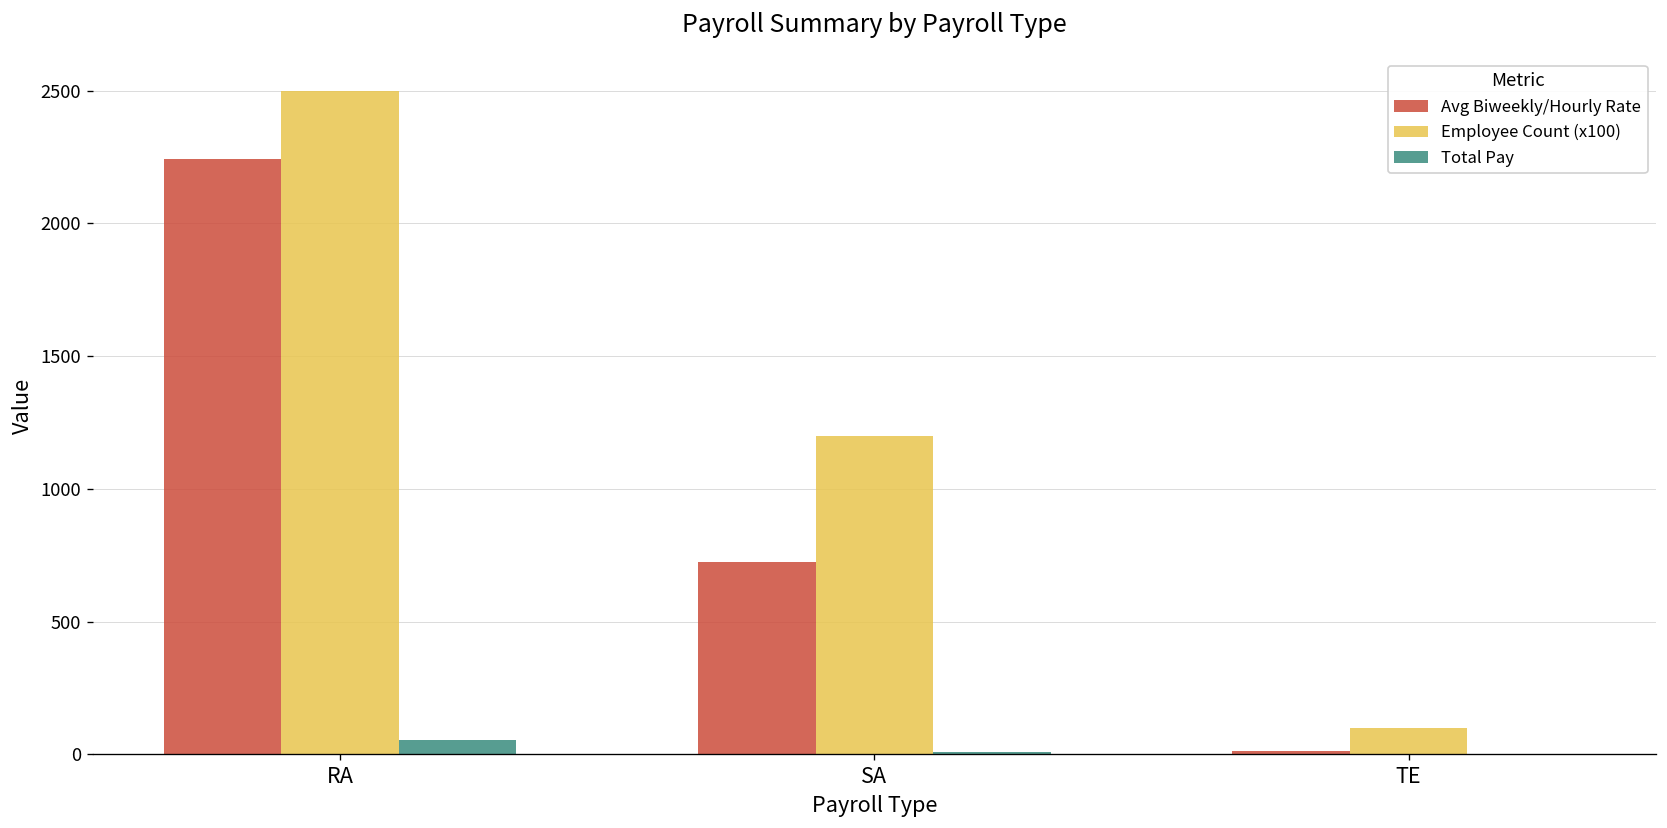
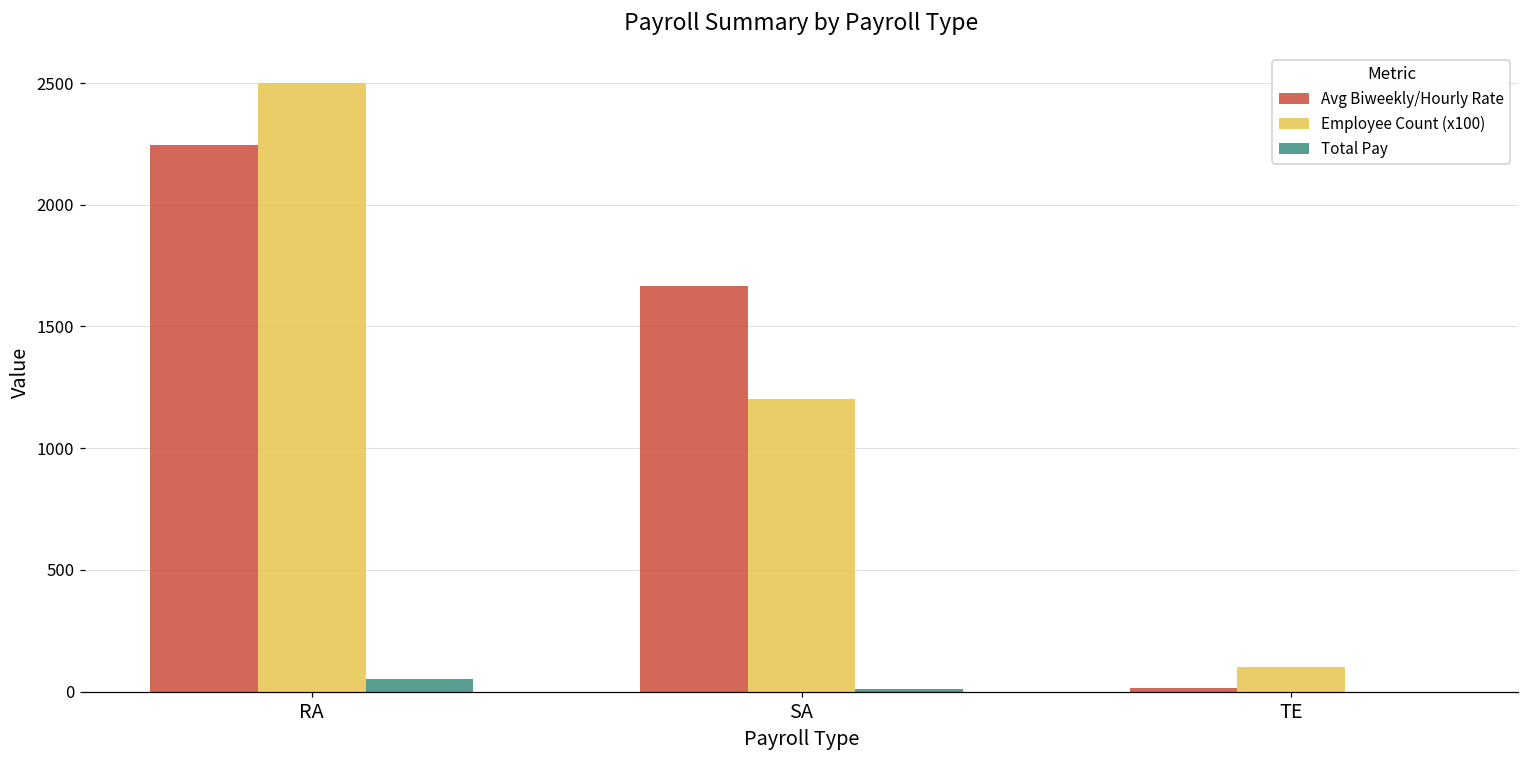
  {
    "Avg Biweekly/Hourly Rate": {
      "RA": 2240,
-     "SA": 730,
+     "SA": 1670,
      "TE": 10
    },
    "Employee Count (x100)": {
      "RA": 2500,
      "SA": 1200,
      "TE": 100
    },
    "Total Pay": {
      "RA": 50
    }
  }
